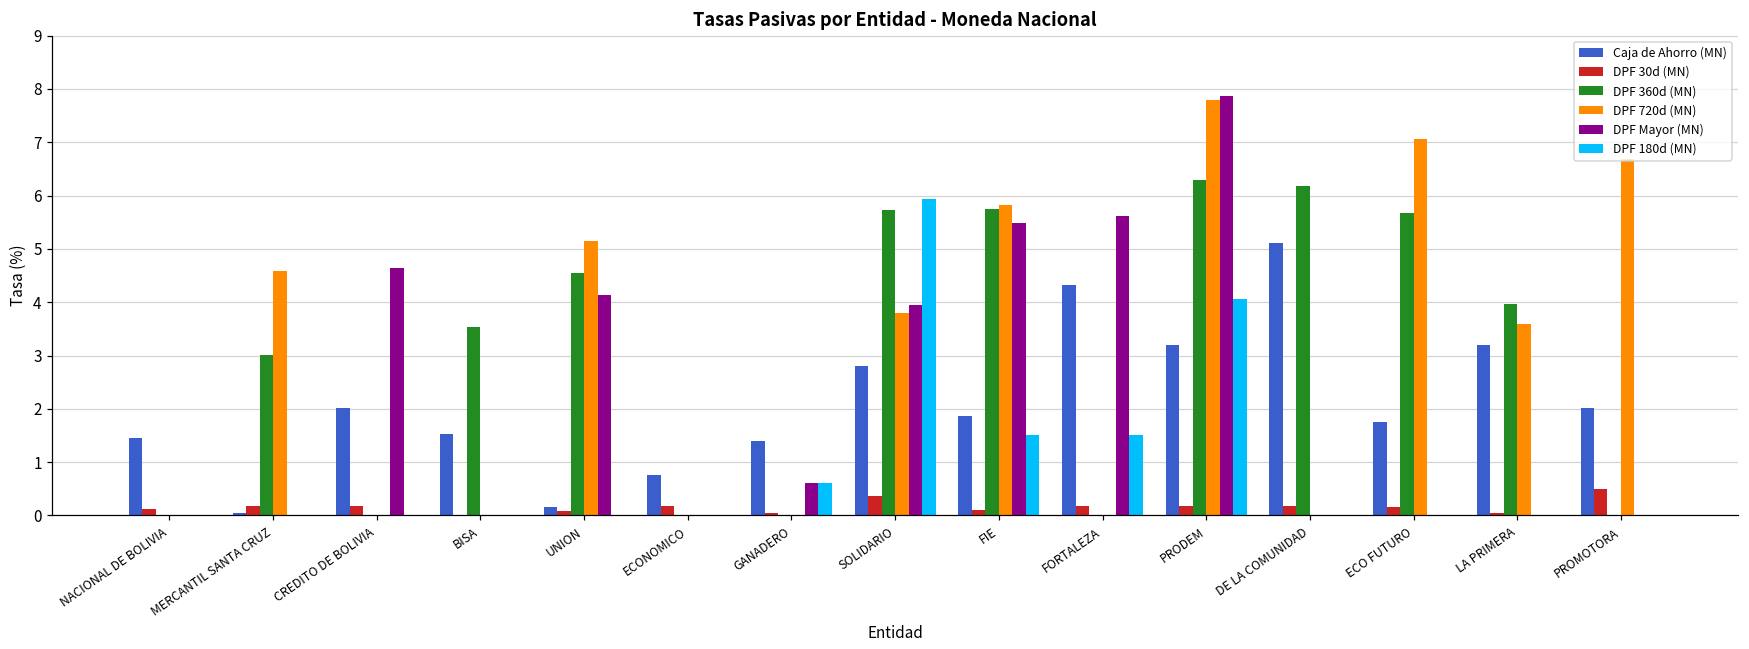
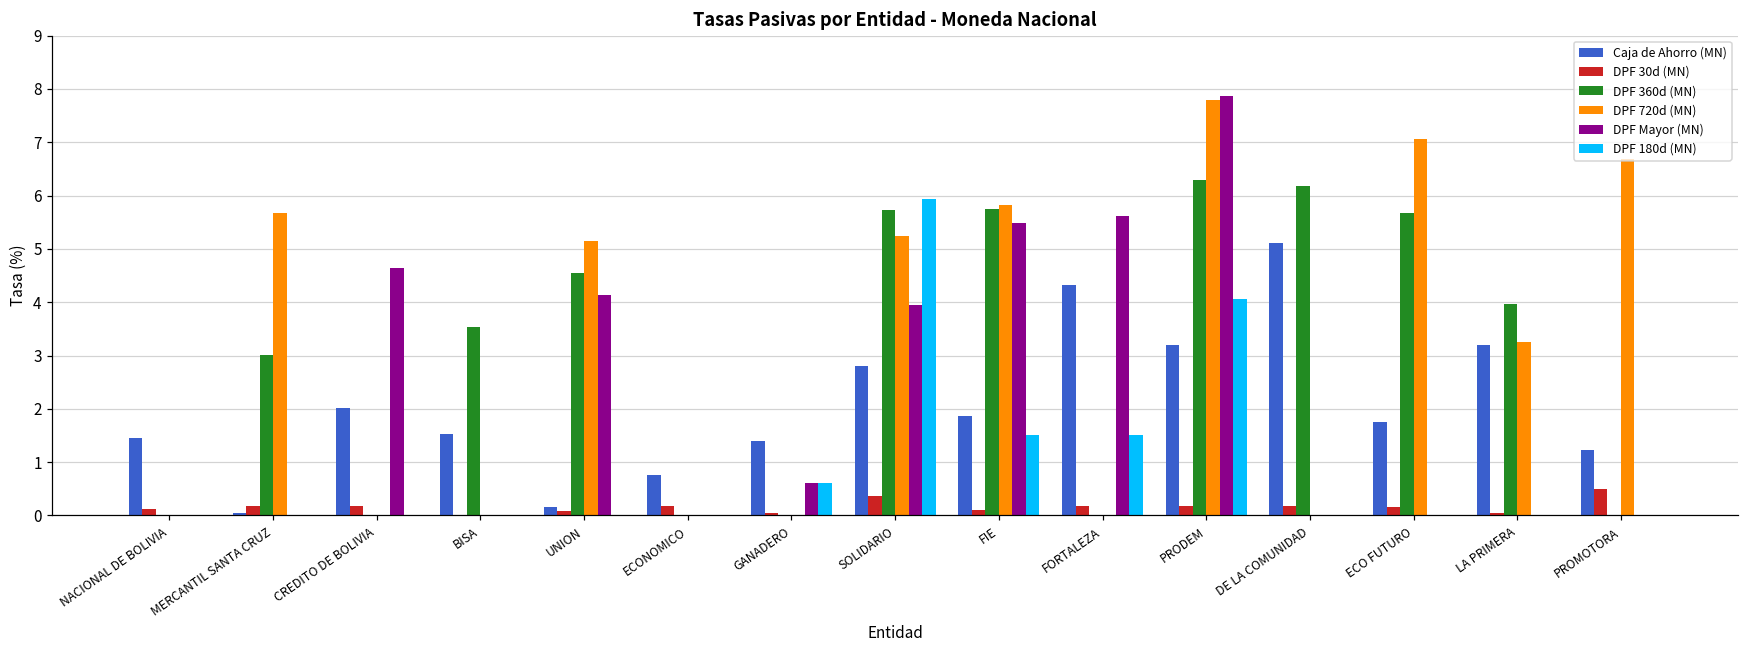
  {
    "Caja de Ahorro (MN)": {
      "NACIONAL DE BOLIVIA": 1.5,
      "MERCANTIL SANTA CRUZ": 0.1,
      "CREDITO DE BOLIVIA": 2.0,
      "BISA": 1.5,
      "UNION": 0.2,
      "ECONOMICO": 0.8,
      "GANADERO": 1.4,
      "SOLIDARIO": 2.8,
      "FIE": 1.9,
      "FORTALEZA": 4.3,
      "PRODEM": 3.2,
      "DE LA COMUNIDAD": 5.1,
      "ECO FUTURO": 1.8,
      "LA PRIMERA": 3.2,
-     "PROMOTORA": 2.0
+     "PROMOTORA": 1.2
    },
    "DPF 30d (MN)": {
      "NACIONAL DE BOLIVIA": 0.1,
      "MERCANTIL SANTA CRUZ": 0.2,
      "CREDITO DE BOLIVIA": 0.2,
      "UNION": 0.1,
      "ECONOMICO": 0.2,
      "GANADERO": 0.1,
      "SOLIDARIO": 0.4,
      "FIE": 0.1,
      "FORTALEZA": 0.2,
      "PRODEM": 0.2,
      "DE LA COMUNIDAD": 0.2,
      "ECO FUTURO": 0.2,
      "PROMOTORA": 0.5
    },
    "DPF 360d (MN)": {
      "NACIONAL DE BOLIVIA": 0.0,
      "MERCANTIL SANTA CRUZ": 3.0,
      "CREDITO DE BOLIVIA": 0.0,
      "BISA": 3.5,
      "UNION": 4.5,
      "ECONOMICO": 0.0,
      "GANADERO": 0.0,
      "SOLIDARIO": 5.7,
      "FIE": 5.8,
      "FORTALEZA": 0.0,
      "PRODEM": 6.3,
      "DE LA COMUNIDAD": 6.2,
      "ECO FUTURO": 5.7,
      "LA PRIMERA": 4.0,
      "PROMOTORA": 0.0
    },
    "DPF 720d (MN)": {
      "NACIONAL DE BOLIVIA": 0.0,
-     "MERCANTIL SANTA CRUZ": 4.6,
+     "MERCANTIL SANTA CRUZ": 5.7,
      "CREDITO DE BOLIVIA": 0.0,
      "BISA": 0.0,
      "UNION": 5.1,
      "ECONOMICO": 0.0,
      "GANADERO": 0.0,
-     "SOLIDARIO": 3.8,
+     "SOLIDARIO": 5.2,
      "FIE": 5.8,
      "FORTALEZA": 0.0,
      "PRODEM": 7.8,
      "DE LA COMUNIDAD": 0.0,
      "ECO FUTURO": 7.1,
-     "LA PRIMERA": 3.6,
+     "LA PRIMERA": 3.2,
      "PROMOTORA": 6.7
    },
    "DPF Mayor (MN)": {
      "NACIONAL DE BOLIVIA": 0.0,
      "MERCANTIL SANTA CRUZ": 0.0,
      "CREDITO DE BOLIVIA": 4.6,
      "BISA": 0.0,
      "UNION": 4.1,
      "ECONOMICO": 0.0,
      "GANADERO": 0.6,
      "SOLIDARIO": 3.9,
      "FIE": 5.5,
      "FORTALEZA": 5.6,
      "PRODEM": 7.9,
      "DE LA COMUNIDAD": 0.0,
      "ECO FUTURO": 0.0,
      "LA PRIMERA": 0.0,
      "PROMOTORA": 0.0
    },
    "DPF 180d (MN)": {
      "NACIONAL DE BOLIVIA": 0.0,
      "MERCANTIL SANTA CRUZ": 0.0,
      "CREDITO DE BOLIVIA": 0.0,
      "BISA": 0.0,
      "UNION": 0.0,
      "ECONOMICO": 0.0,
      "GANADERO": 0.6,
      "SOLIDARIO": 5.9,
      "FIE": 1.5,
      "FORTALEZA": 1.5,
      "PRODEM": 4.1,
      "DE LA COMUNIDAD": 0.0,
      "ECO FUTURO": 0.0,
      "LA PRIMERA": 0.0,
      "PROMOTORA": 0.0
    }
  }
